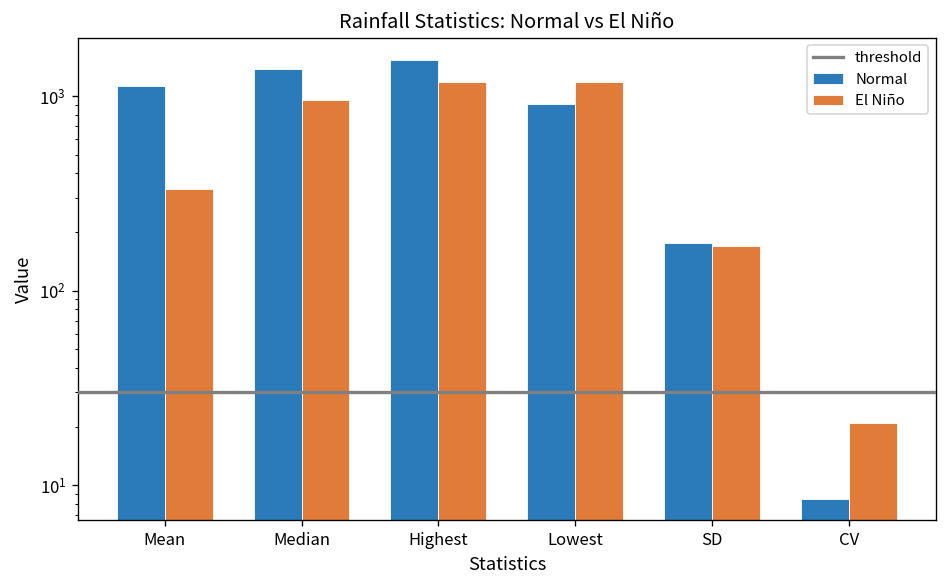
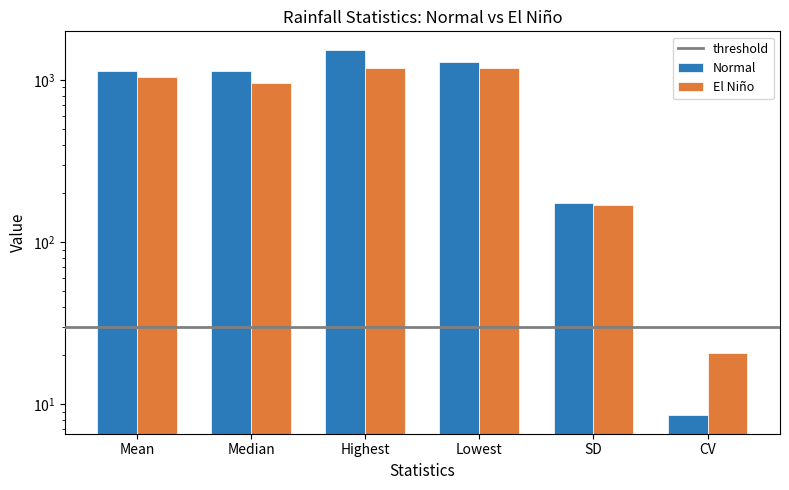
  {
    "Normal": {
      "Mean": 1100,
-     "Median": 1400,
+     "Median": 1100,
      "Highest": 1500,
-     "Lowest": 900,
+     "Lowest": 1300,
      "SD": 180,
      "CV": 9
    },
    "El Niño": {
-     "Mean": 330,
+     "Mean": 1100,
      "Median": 1000,
      "Highest": 1200,
      "Lowest": 1200,
      "SD": 170,
      "CV": 21
    }
  }
